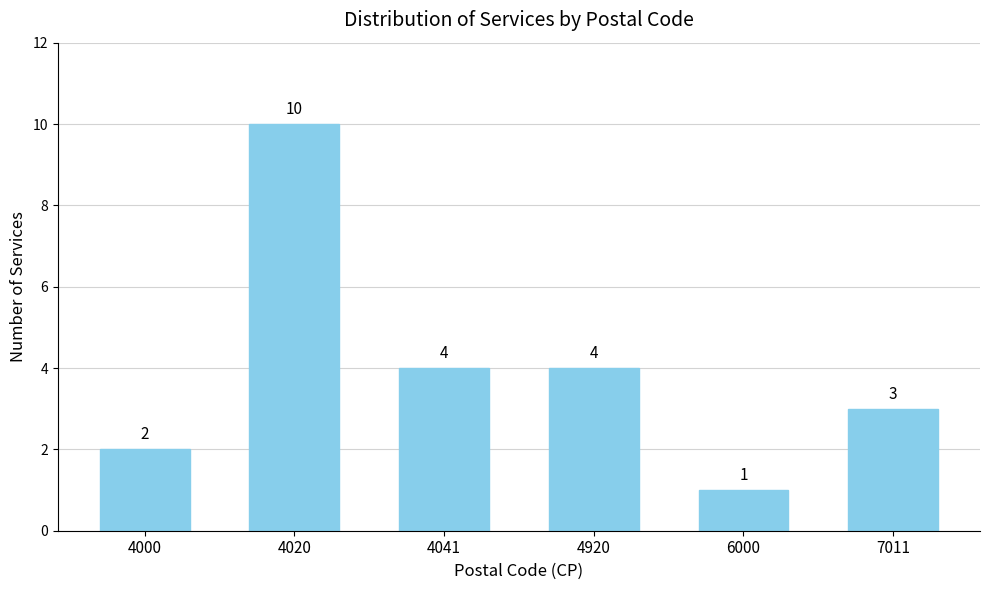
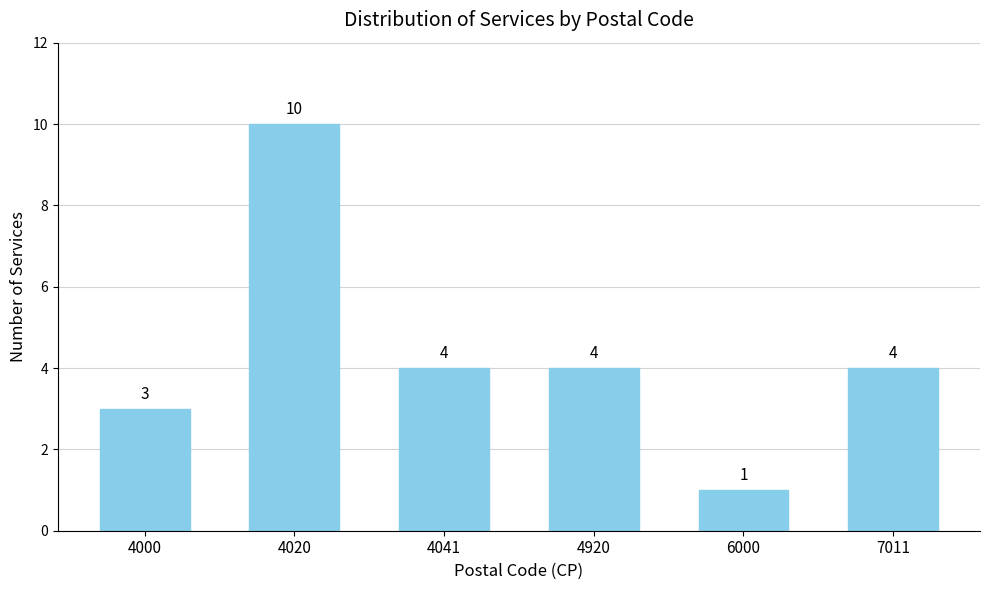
  {
-   "4000": 2,
+   "4000": 3,
    "4020": 10,
    "4041": 4,
    "4920": 4,
    "6000": 1,
-   "7011": 3
+   "7011": 4
  }
